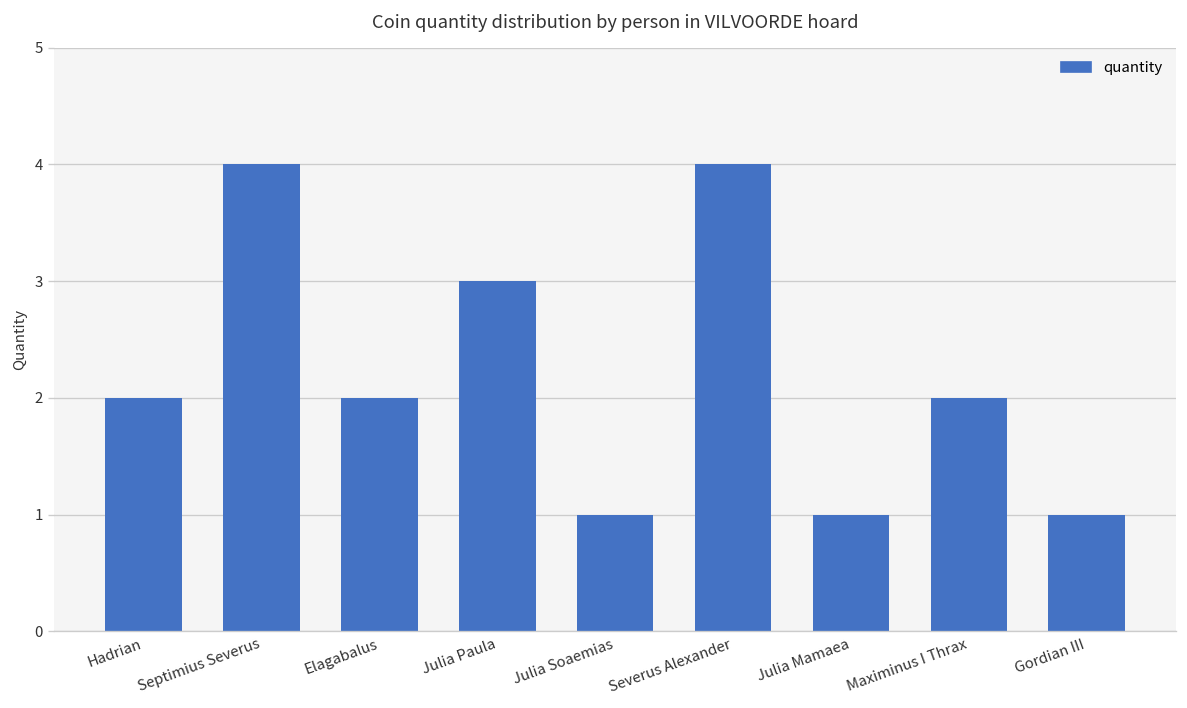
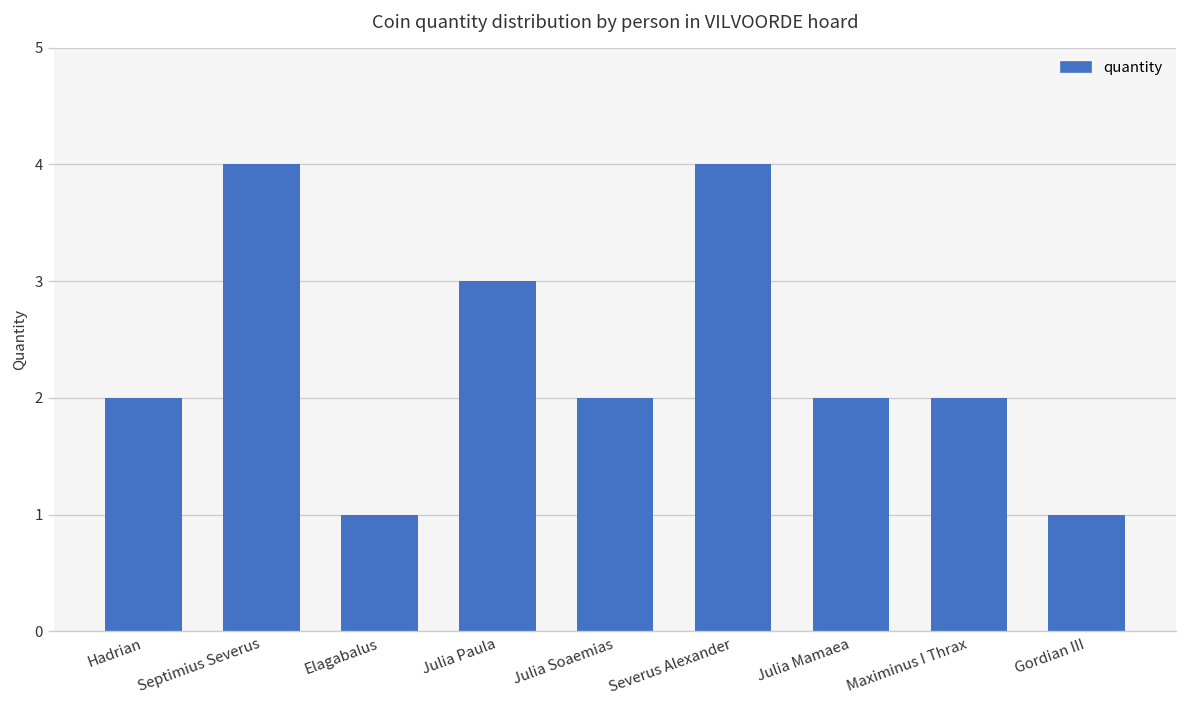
  {
    "Hadrian": 2,
    "Septimius Severus": 4,
-   "Elagabalus": 2,
+   "Elagabalus": 1,
    "Julia Paula": 3,
-   "Julia Soaemias": 1,
+   "Julia Soaemias": 2,
    "Severus Alexander": 4,
-   "Julia Mamaea": 1,
+   "Julia Mamaea": 2,
    "Maximinus I Thrax": 2,
    "Gordian III": 1
  }
